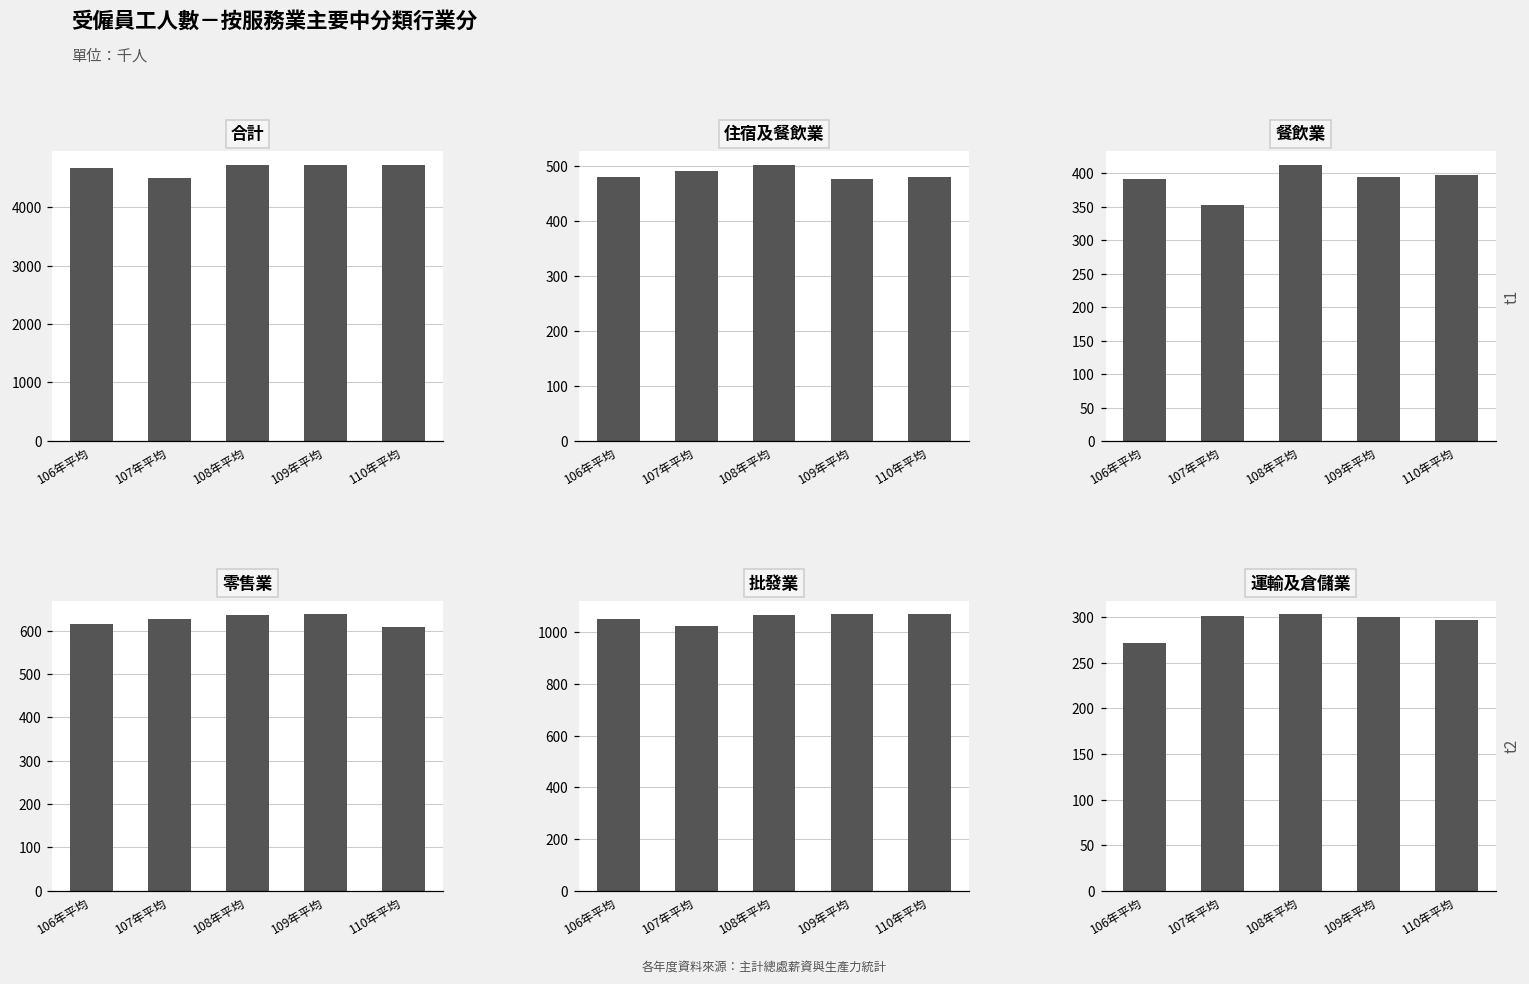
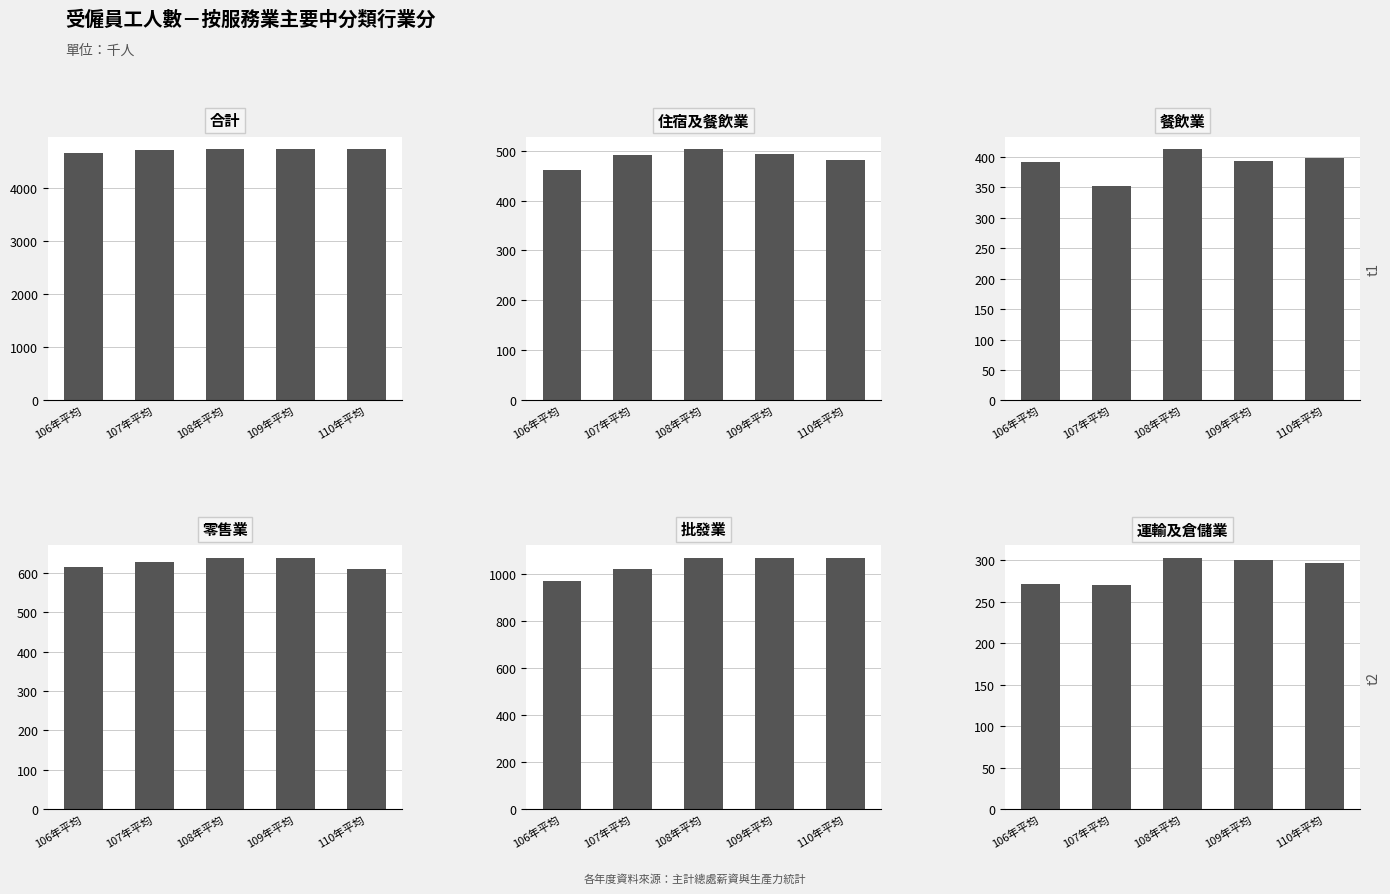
  {
    "合計": {
      "106年平均": 4700,
-     "107年平均": 4500,
+     "107年平均": 4700,
      "108年平均": 4700,
      "109年平均": 4700,
      "110年平均": 4700
    },
    "住宿及餐飲業": {
-     "106年平均": 480,
+     "106年平均": 460,
      "107年平均": 490,
      "108年平均": 500,
-     "109年平均": 480,
+     "109年平均": 490,
      "110年平均": 480
    },
    "餐飲業": {
      "106年平均": 390,
      "107年平均": 350,
      "108年平均": 410,
      "109年平均": 390,
      "110年平均": 400
    },
    "零售業": {
      "106年平均": 620,
      "107年平均": 630,
      "108年平均": 640,
      "109年平均": 640,
      "110年平均": 610
    },
    "批發業": {
-     "106年平均": 1050,
+     "106年平均": 970,
      "107年平均": 1020,
      "108年平均": 1070,
      "109年平均": 1070,
      "110年平均": 1070
    },
    "運輸及倉儲業": {
      "106年平均": 270,
-     "107年平均": 300,
+     "107年平均": 270,
      "108年平均": 300,
      "109年平均": 300,
      "110年平均": 300
    }
  }
